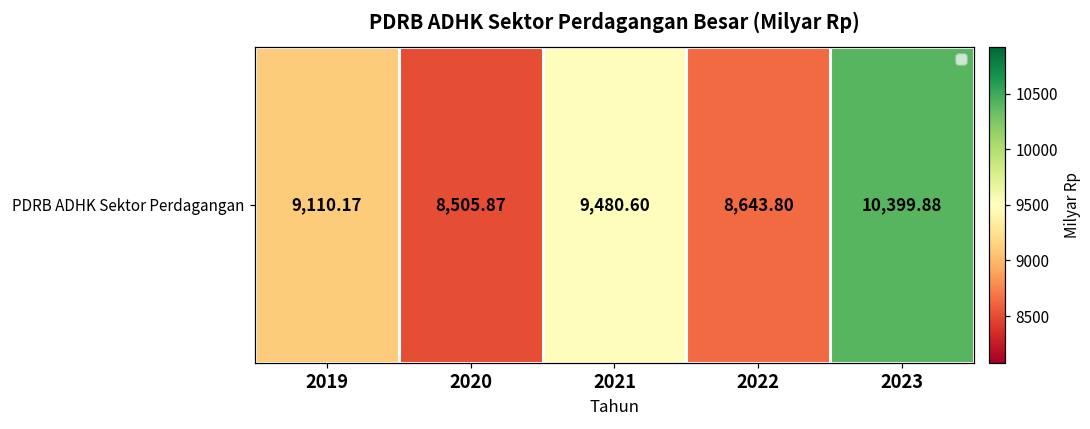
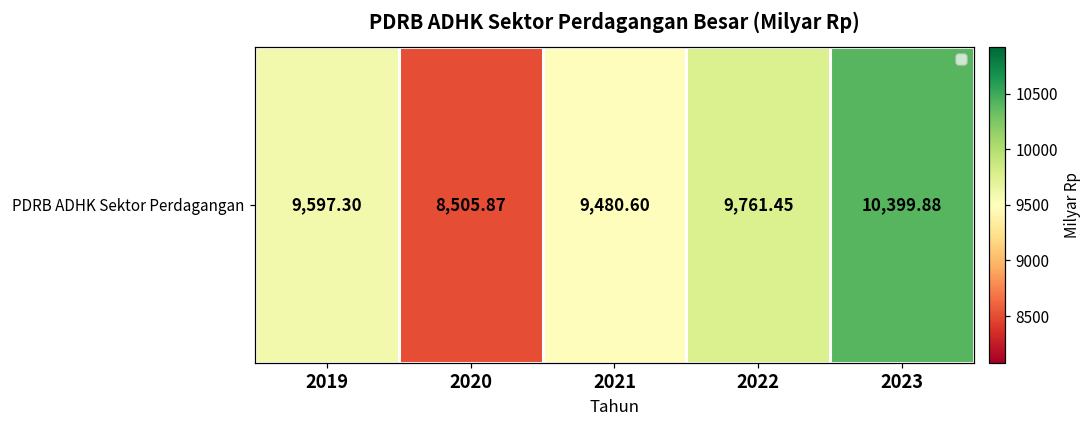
  {
    "PDRB ADHK Sektor Perdagangan": {
-     "2019": "9,110.17",
+     "2019": "9,597.30",
      "2020": "8,505.87",
      "2021": "9,480.60",
-     "2022": "8,643.80",
+     "2022": "9,761.45",
      "2023": "10,399.88"
    }
  }
